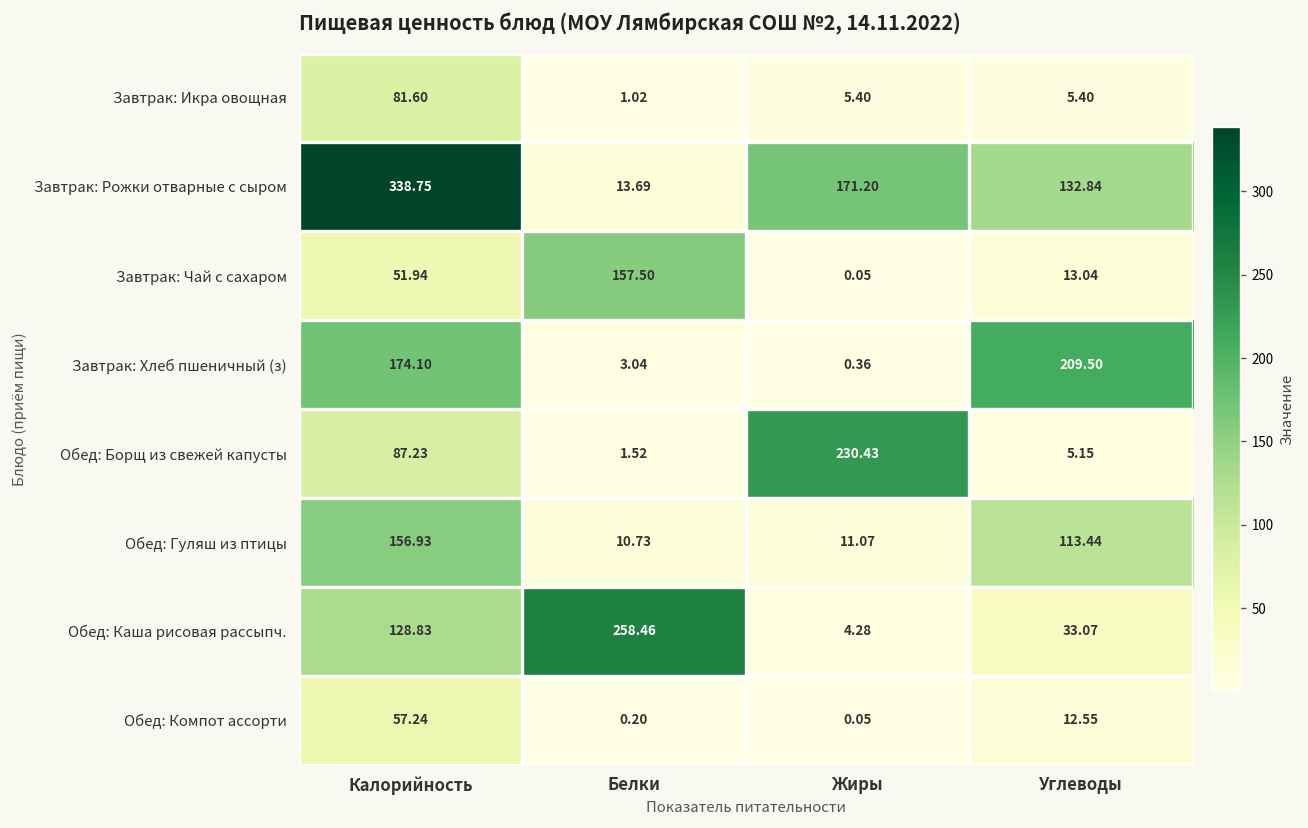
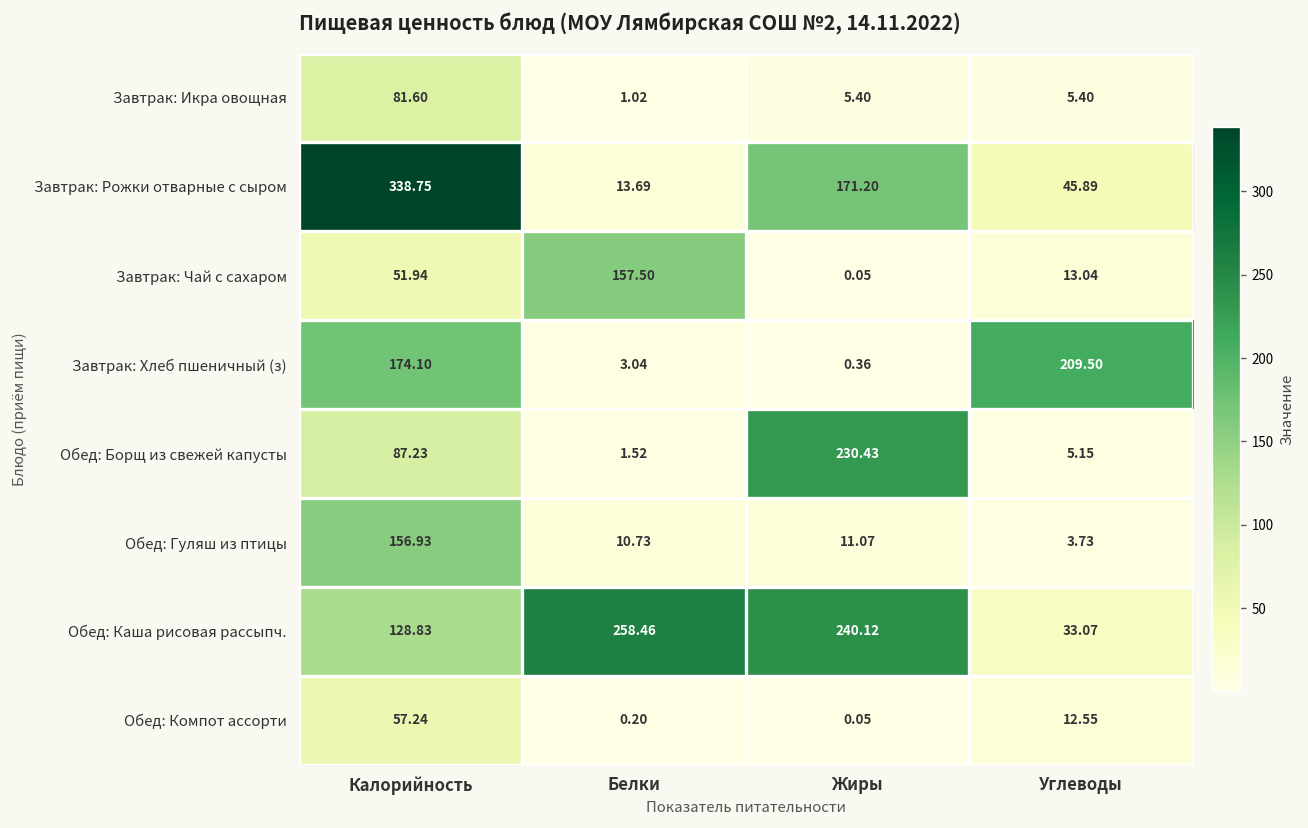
  {
    "Завтрак: Икра овощная": {
      "Калорийность": 81.60,
      "Белки": 1.02,
      "Жиры": 5.40,
      "Углеводы": 5.40
    },
    "Завтрак: Рожки отварные с сыром": {
      "Калорийность": 338.75,
      "Белки": 13.69,
      "Жиры": 171.20,
-     "Углеводы": 132.84
+     "Углеводы": 45.89
    },
    "Завтрак: Чай с сахаром": {
      "Калорийность": 51.94,
      "Белки": 157.50,
      "Жиры": 0.05,
      "Углеводы": 13.04
    },
    "Завтрак: Хлеб пшеничный (з)": {
      "Калорийность": 174.10,
      "Белки": 3.04,
      "Жиры": 0.36,
      "Углеводы": 209.50
    },
    "Обед: Борщ из свежей капусты": {
      "Калорийность": 87.23,
      "Белки": 1.52,
      "Жиры": 230.43,
      "Углеводы": 5.15
    },
    "Обед: Гуляш из птицы": {
      "Калорийность": 156.93,
      "Белки": 10.73,
      "Жиры": 11.07,
-     "Углеводы": 113.44
+     "Углеводы": 3.73
    },
    "Обед: Каша рисовая рассыпч.": {
      "Калорийность": 128.83,
      "Белки": 258.46,
-     "Жиры": 4.28,
+     "Жиры": 240.12,
      "Углеводы": 33.07
    },
    "Обед: Компот ассорти": {
      "Калорийность": 57.24,
      "Белки": 0.20,
      "Жиры": 0.05,
      "Углеводы": 12.55
    }
  }
